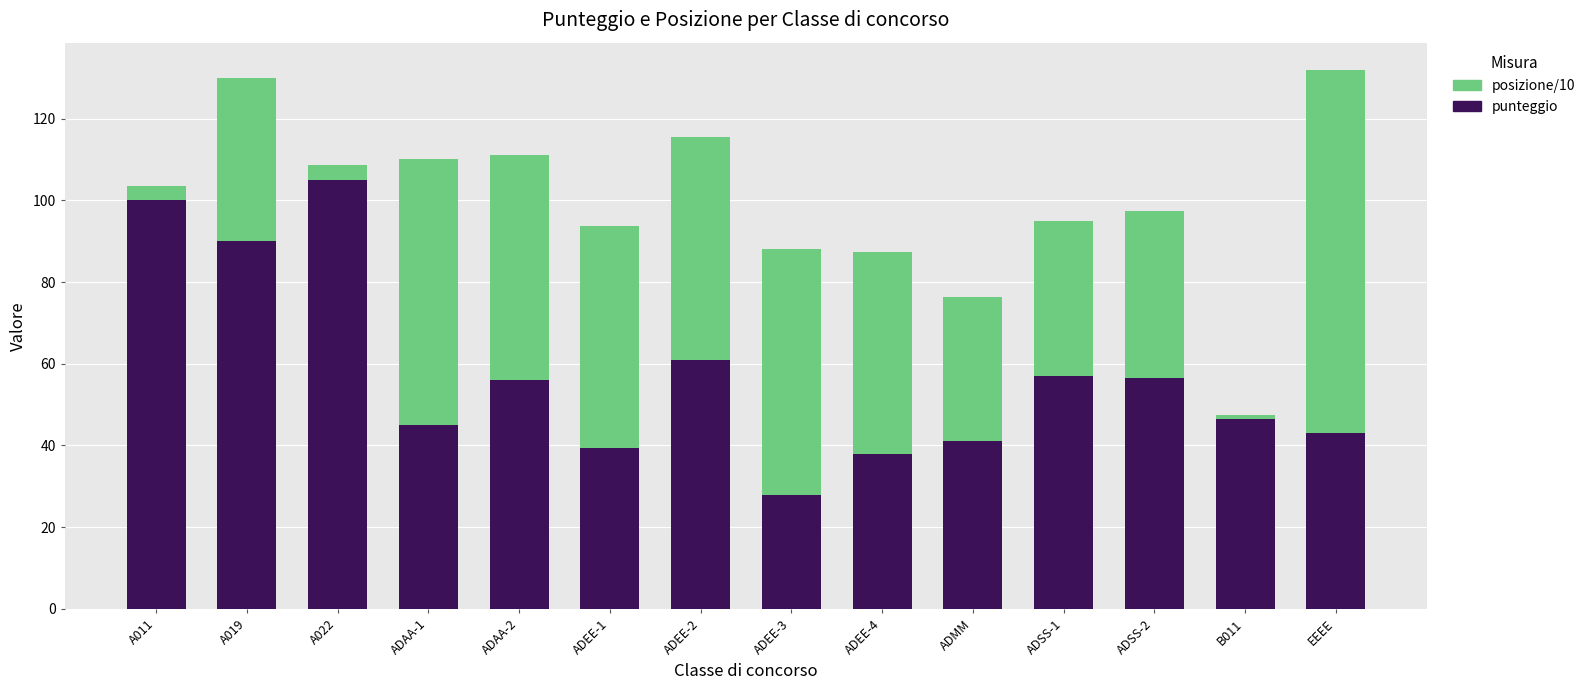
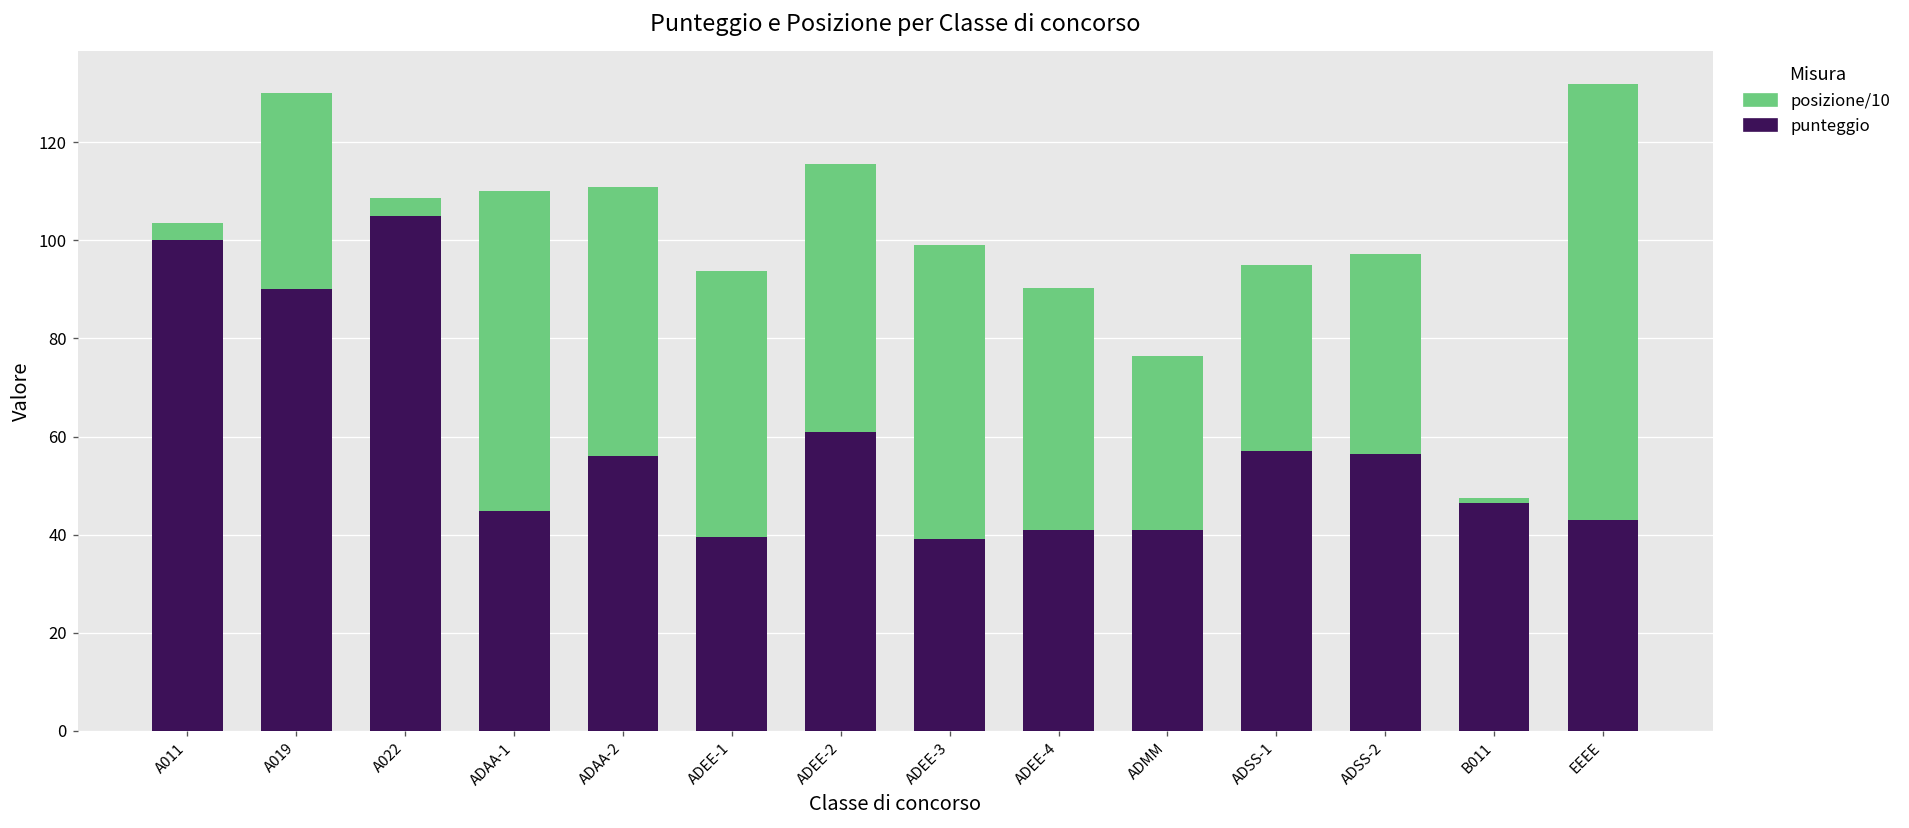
  {
    "punteggio": {
      "A011": 100,
      "A019": 90,
      "A022": 105,
      "ADAA-1": 45,
      "ADAA-2": 56,
      "ADEE-1": 40,
      "ADEE-2": 61,
-     "ADEE-3": 28,
-     "ADEE-4": 38,
+     "ADEE-3": 39,
+     "ADEE-4": 41,
      "ADMM": 41,
      "ADSS-1": 57,
      "ADSS-2": 57,
      "B011": 47,
      "EEEE": 43
    },
    "posizione/10": {
      "A011": 4,
      "A019": 40,
      "A022": 4,
      "ADAA-1": 65,
      "ADAA-2": 55,
      "ADEE-1": 54,
      "ADEE-2": 55,
      "ADEE-3": 60,
      "ADEE-4": 49,
      "ADMM": 35,
      "ADSS-1": 38,
      "ADSS-2": 41,
      "B011": 1,
      "EEEE": 89
    }
  }
